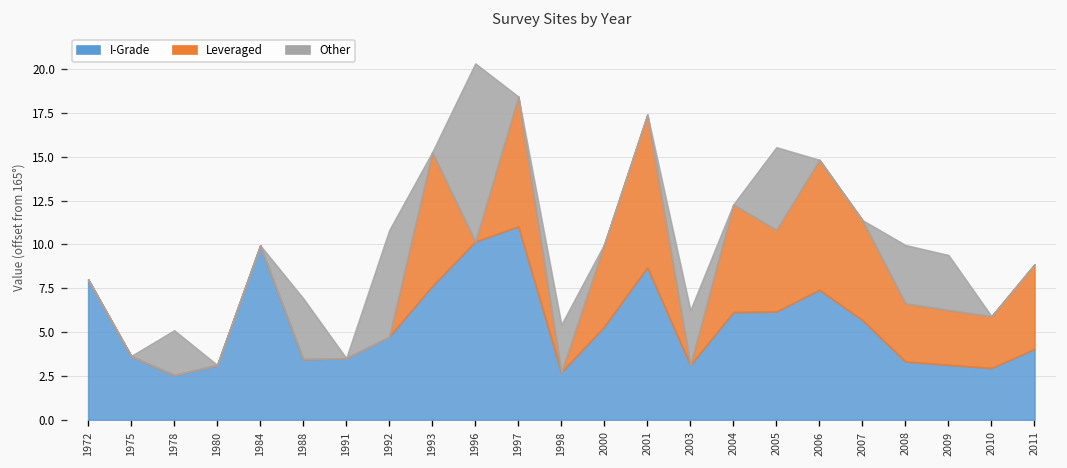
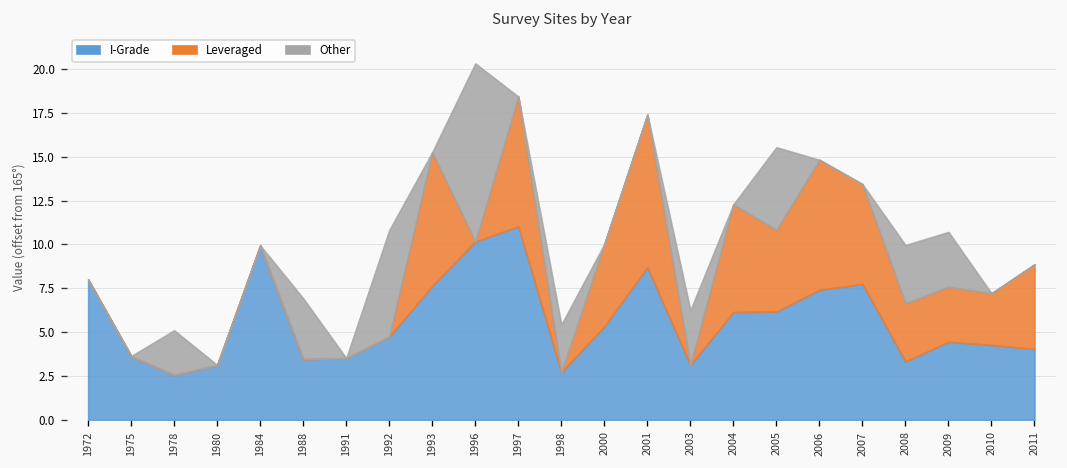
  {
    "I-Grade": {
      "1993": 7.6,
      "1997": 11.0,
      "2000": 5.3,
      "2001": 8.7,
      "2004": 6.1,
      "2005": 6.2,
      "2006": 7.4,
-     "2007": 5.7,
+     "2007": 7.7,
      "2008": 3.3,
-     "2009": 3.1,
-     "2010": 2.9,
+     "2009": 4.4,
+     "2010": 4.3,
      "2011": 4.0
    },
    "Leveraged": {
      "2005": 4.7,
      "2008": 3.3,
      "2009": 3.1
    },
    "Other": {
      "1978": 2.6,
      "1988": 3.5,
      "1992": 6.1,
      "1996": 10.2,
      "1998": 2.7,
      "2003": 3.1,
      "2005": 4.7,
      "2008": 3.3,
      "2009": 3.1
    }
  }
